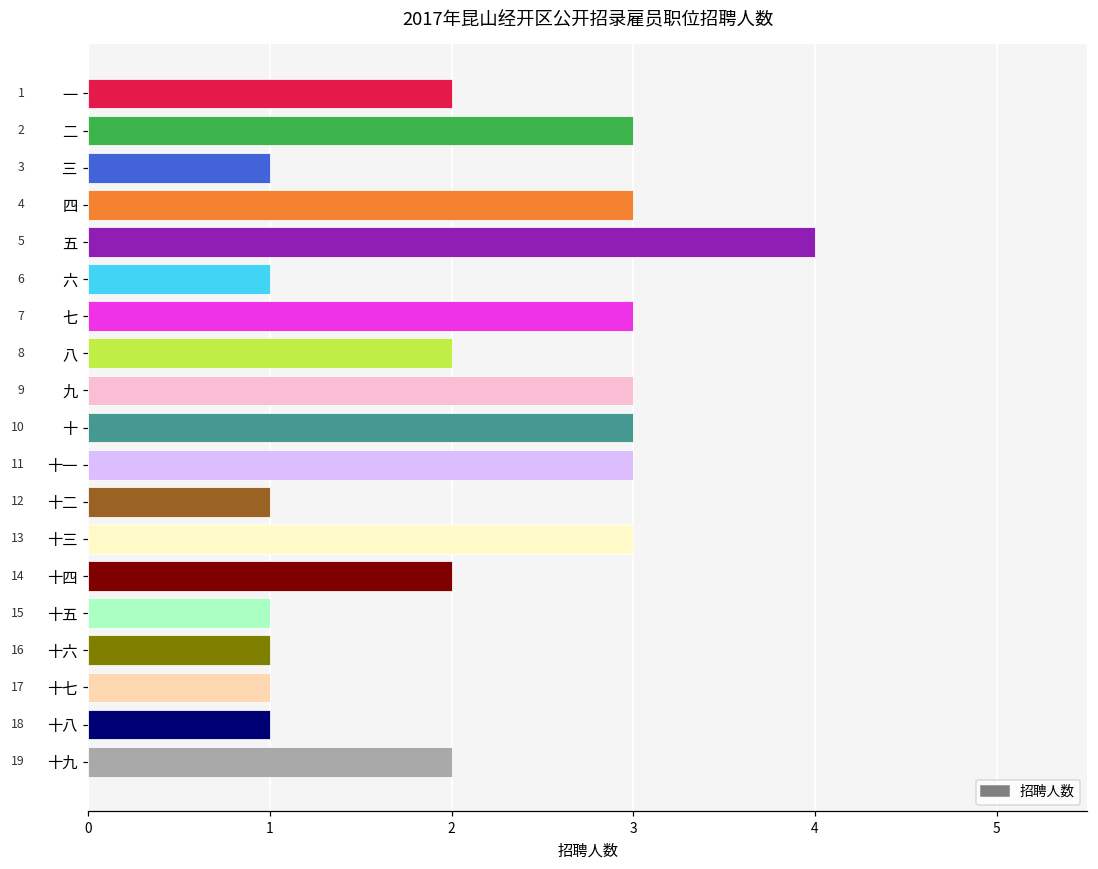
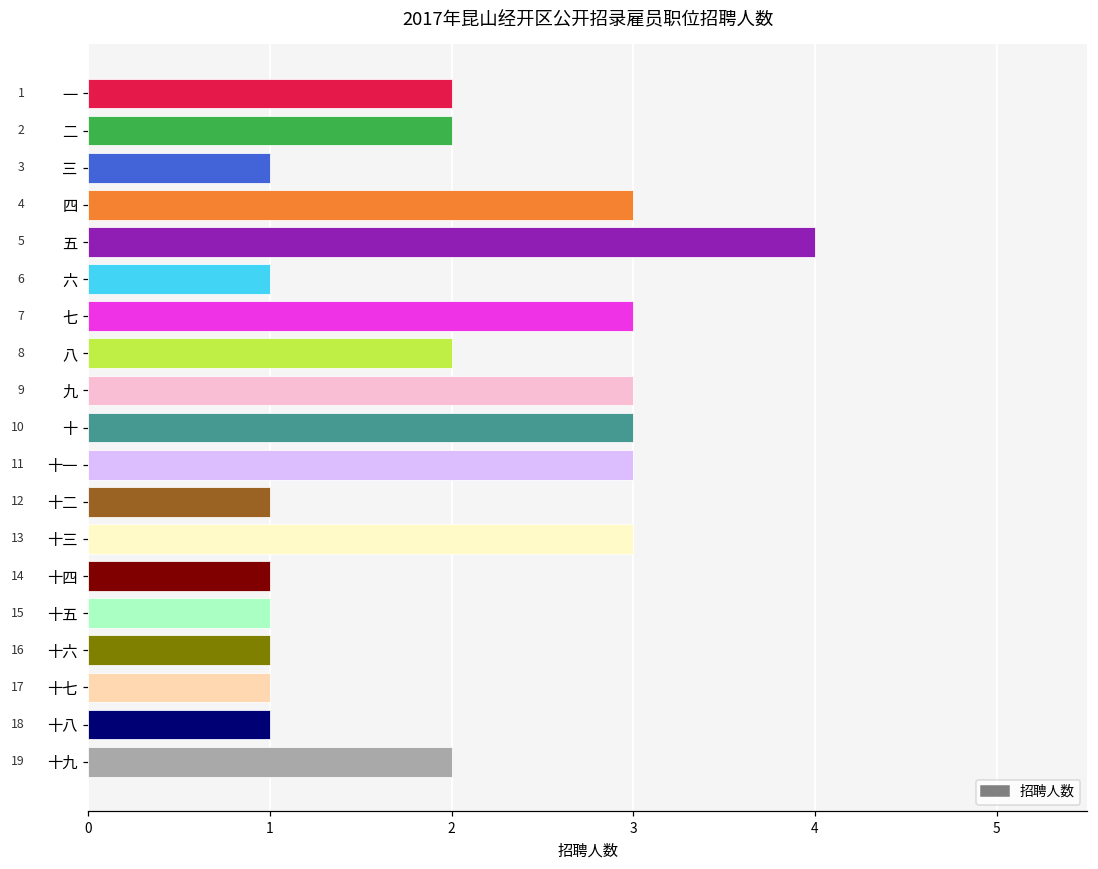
  {
    "一": 2,
-   "二": 3,
+   "二": 2,
    "三": 1,
    "四": 3,
    "五": 4,
    "六": 1,
    "七": 3,
    "八": 2,
    "九": 3,
    "十": 3,
    "十一": 3,
    "十二": 1,
    "十三": 3,
-   "十四": 2,
+   "十四": 1,
    "十五": 1,
    "十六": 1,
    "十七": 1,
    "十八": 1,
    "十九": 2
  }
